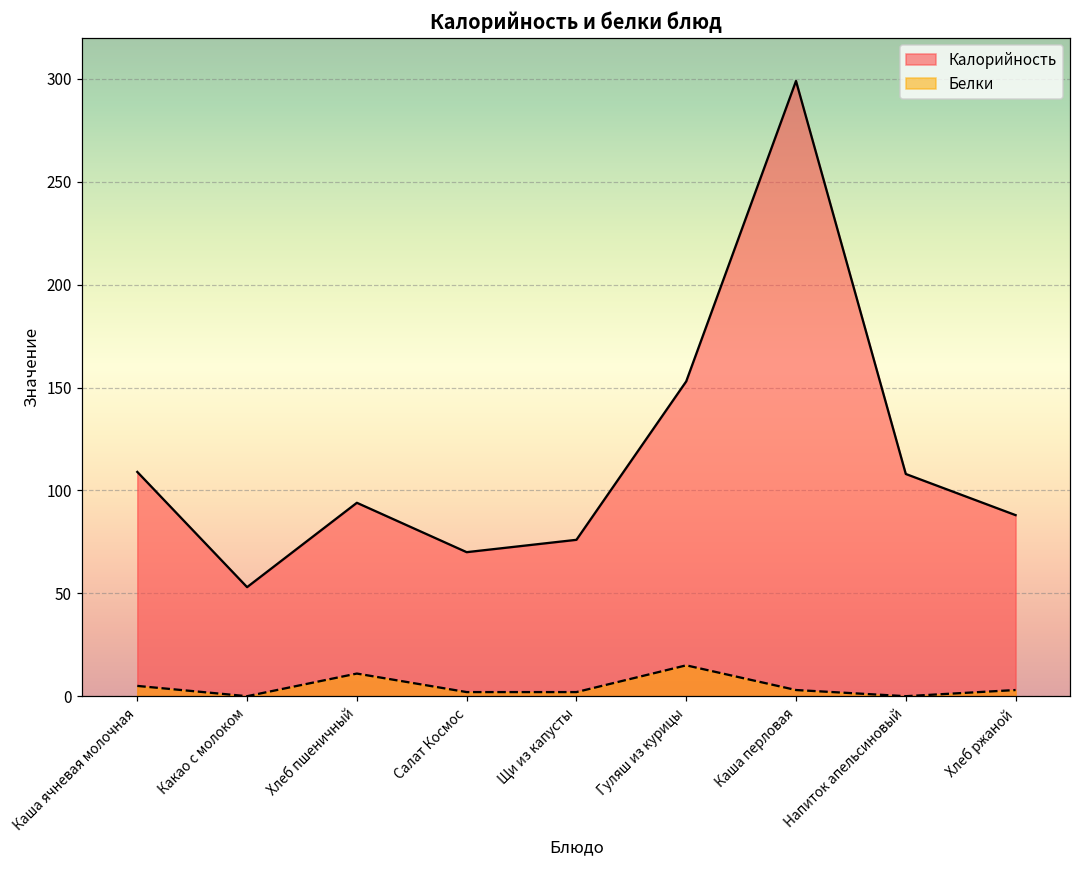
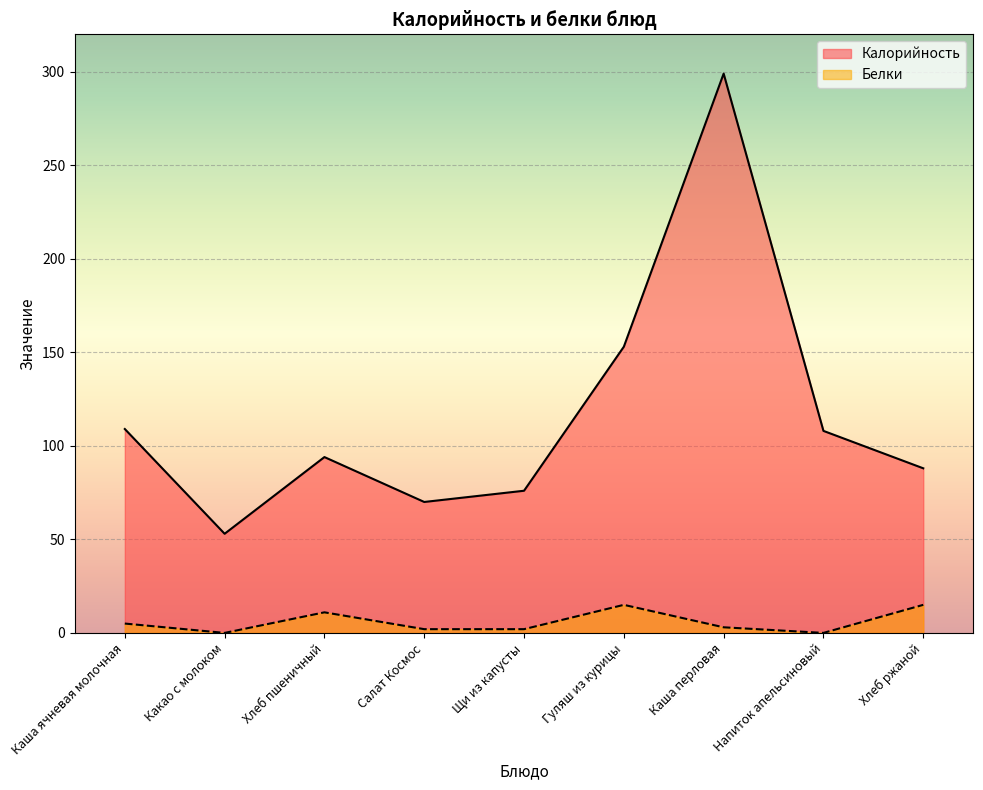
  {
    "Калорийность": {
      "Каша ячневая молочная": 109,
      "Какао с молоком": 53,
      "Хлеб пшеничный": 94,
      "Салат Космос": 70,
      "Щи из капусты": 76,
      "Гуляш из курицы": 153,
      "Каша перловая": 299,
      "Напиток апельсиновый": 108,
      "Хлеб ржаной": 88
    },
    "Белки": {
      "Каша ячневая молочная": 5,
      "Какао с молоком": 0,
      "Хлеб пшеничный": 11,
      "Салат Космос": 2,
      "Щи из капусты": 2,
      "Гуляш из курицы": 15,
      "Каша перловая": 3,
      "Напиток апельсиновый": 0,
-     "Хлеб ржаной": 3
+     "Хлеб ржаной": 15
    }
  }
